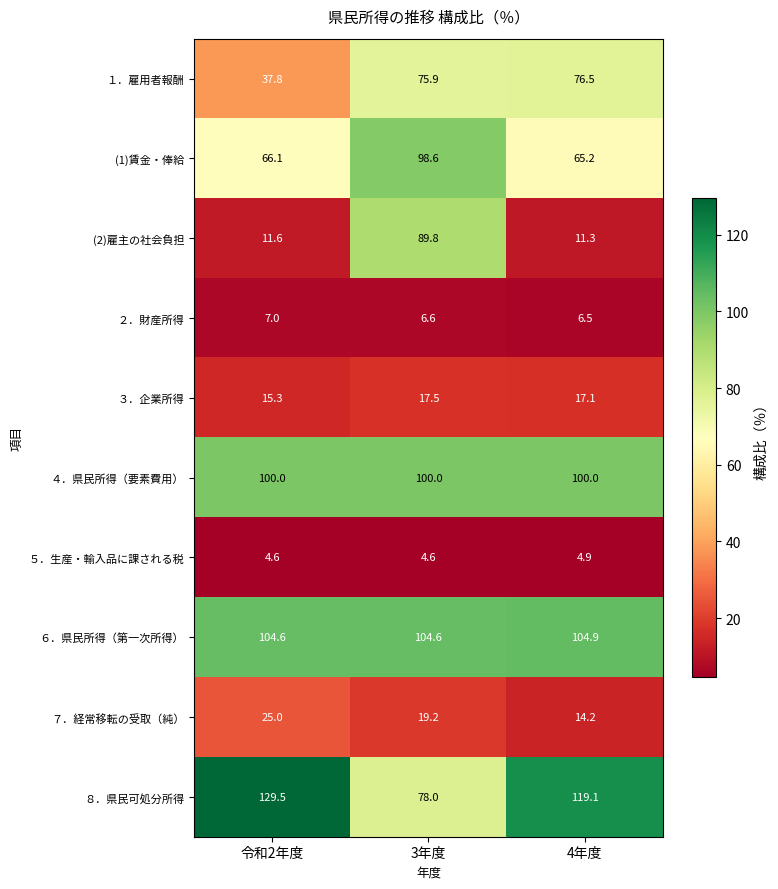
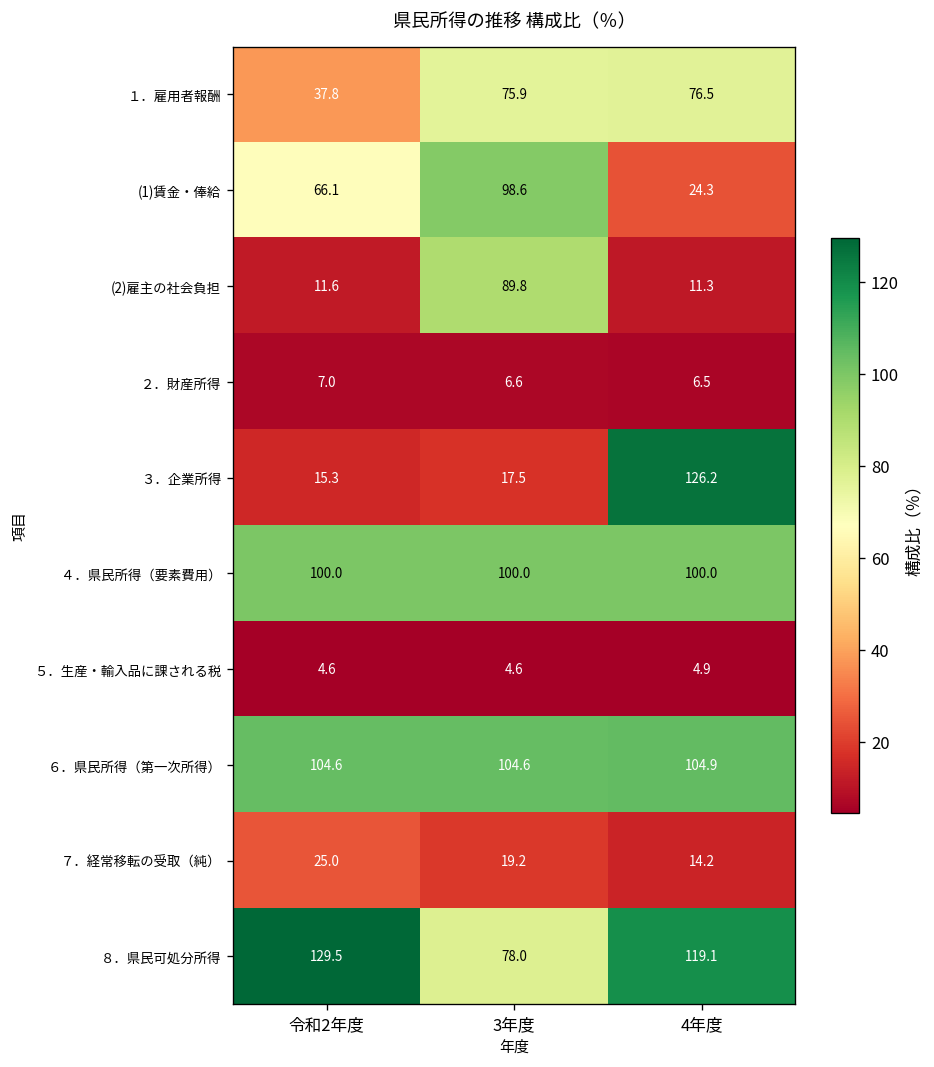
  {
    "１．雇用者報酬": {
      "令和2年度": 37.8,
      "3年度": 75.9,
      "4年度": 76.5
    },
    "(1)賃金・俸給": {
      "令和2年度": 66.1,
      "3年度": 98.6,
-     "4年度": 65.2
+     "4年度": 24.3
    },
    "(2)雇主の社会負担": {
      "令和2年度": 11.6,
      "3年度": 89.8,
      "4年度": 11.3
    },
    "２．財産所得": {
      "令和2年度": 7.0,
      "3年度": 6.6,
      "4年度": 6.5
    },
    "３．企業所得": {
      "令和2年度": 15.3,
      "3年度": 17.5,
-     "4年度": 17.1
+     "4年度": 126.2
    },
    "４．県民所得（要素費用）": {
      "令和2年度": 100.0,
      "3年度": 100.0,
      "4年度": 100.0
    },
    "５．生産・輸入品に課される税": {
      "令和2年度": 4.6,
      "3年度": 4.6,
      "4年度": 4.9
    },
    "６．県民所得（第一次所得）": {
      "令和2年度": 104.6,
      "3年度": 104.6,
      "4年度": 104.9
    },
    "７．経常移転の受取（純）": {
      "令和2年度": 25.0,
      "3年度": 19.2,
      "4年度": 14.2
    },
    "８．県民可処分所得": {
      "令和2年度": 129.5,
      "3年度": 78.0,
      "4年度": 119.1
    }
  }
